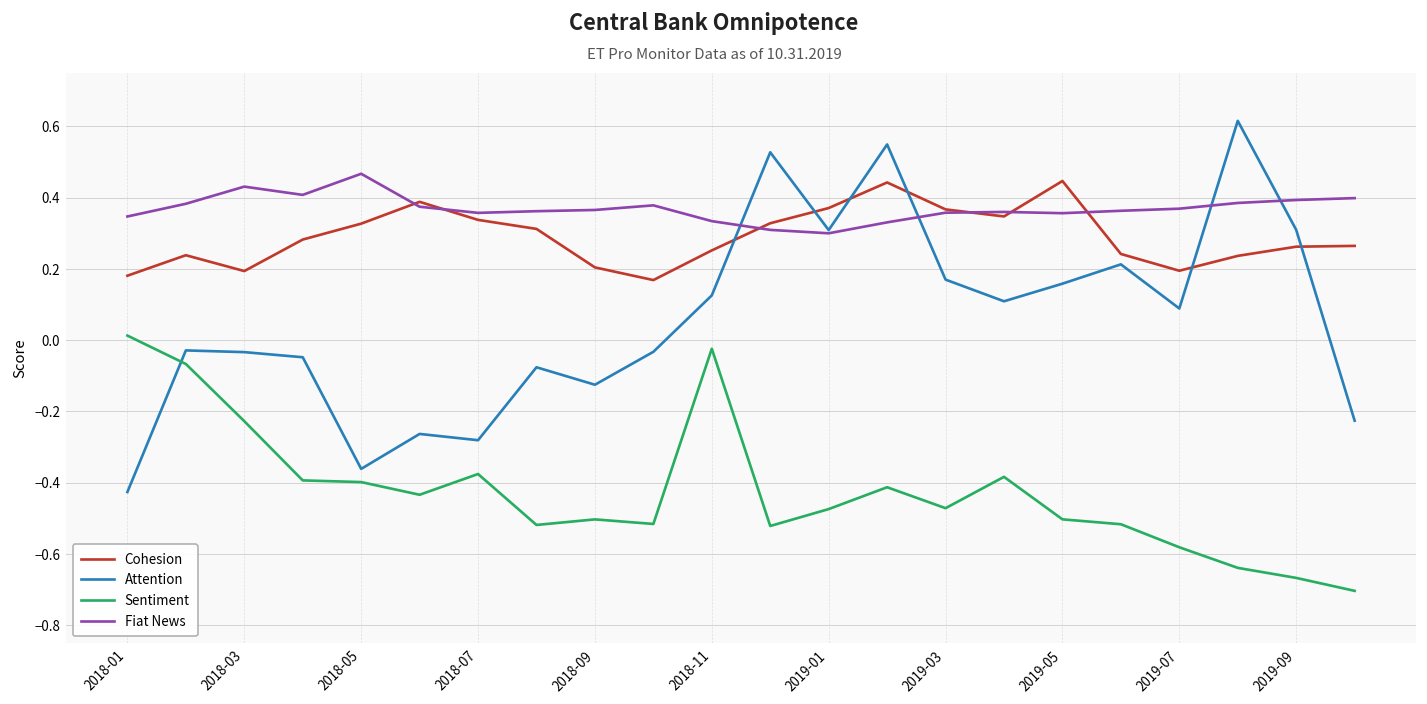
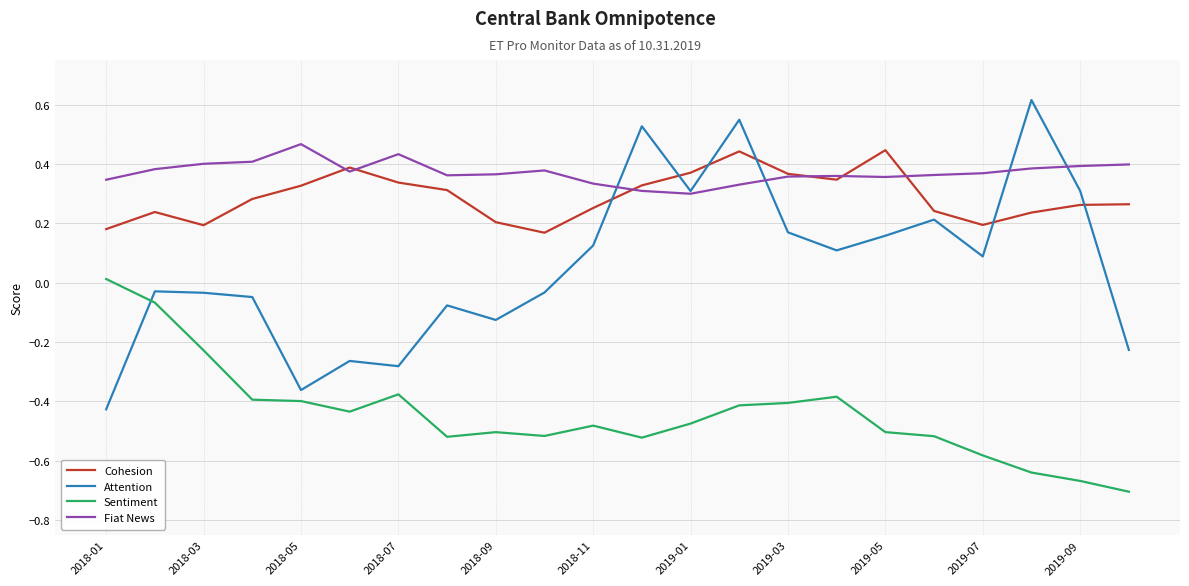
  {
    "Cohesion": {
      "2018-01": 0.18,
      "2018-03": 0.19,
      "2018-05": 0.33,
      "2018-07": 0.34,
      "2018-09": 0.20,
      "2018-11": 0.25,
      "2019-01": 0.37,
      "2019-03": 0.37,
      "2019-05": 0.45,
      "2019-07": 0.19,
      "2019-09": 0.26
    },
    "Attention": {
      "2018-01": -0.43,
      "2018-03": -0.03,
      "2018-05": -0.36,
      "2018-07": -0.28,
      "2018-09": -0.13,
      "2018-11": 0.13,
      "2019-01": 0.31,
      "2019-03": 0.17,
      "2019-05": 0.16,
      "2019-07": 0.09,
      "2019-09": 0.31
    },
    "Sentiment": {
      "2018-01": 0.01,
      "2018-03": -0.23,
      "2018-05": -0.40,
      "2018-07": -0.38,
      "2018-09": -0.50,
-     "2018-11": -0.02,
+     "2018-11": -0.48,
      "2019-01": -0.47,
-     "2019-03": -0.47,
+     "2019-03": -0.40,
      "2019-05": -0.50,
      "2019-07": -0.58,
      "2019-09": -0.67
    },
    "Fiat News": {
      "2018-01": 0.35,
-     "2018-03": 0.43,
+     "2018-03": 0.40,
      "2018-05": 0.47,
-     "2018-07": 0.36,
+     "2018-07": 0.43,
      "2018-09": 0.37,
      "2018-11": 0.33,
      "2019-01": 0.30,
      "2019-03": 0.36,
      "2019-05": 0.36,
      "2019-07": 0.37,
      "2019-09": 0.39
    }
  }
